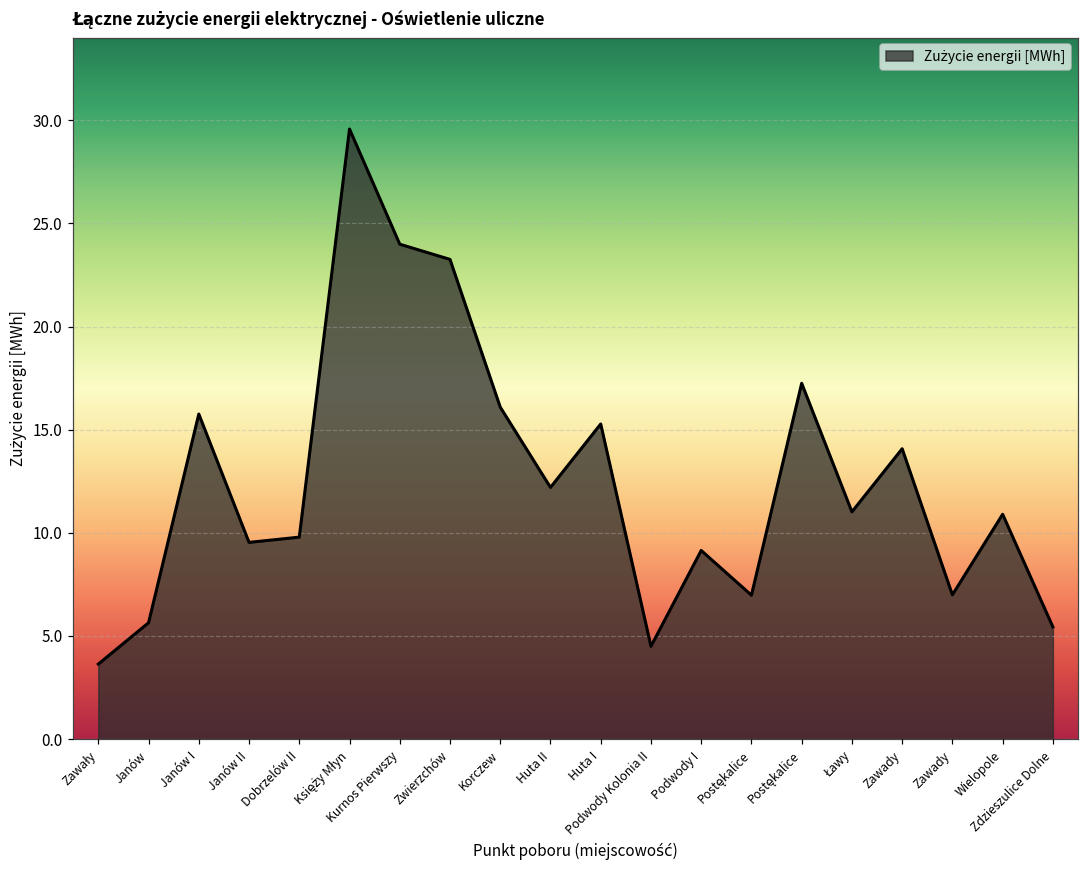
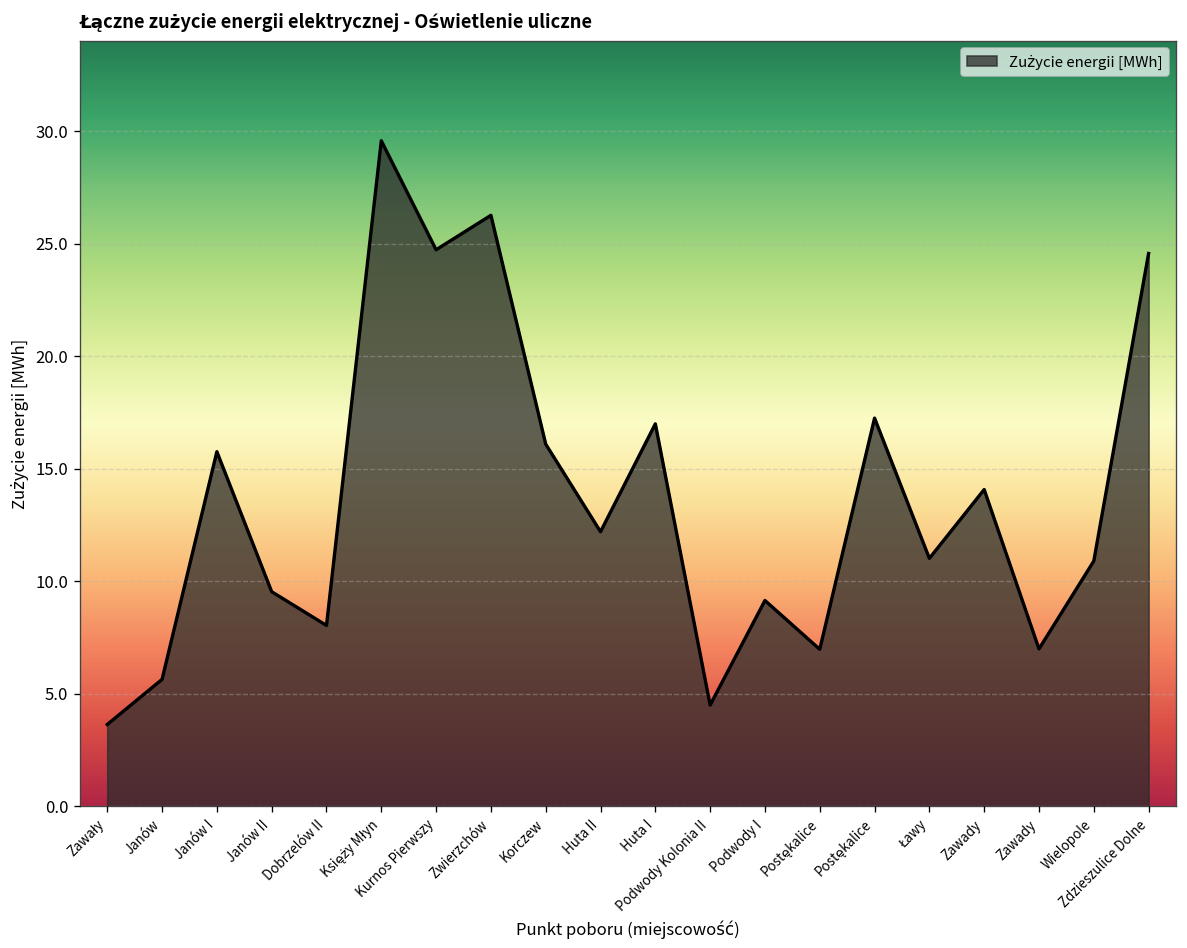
  {
    "Zawały": 3.6,
    "Janów": 5.6,
    "Janów I": 15.8,
    "Janów II": 9.5,
-   "Dobrzelów II": 9.8,
+   "Dobrzelów II": 8.0,
    "Księży Młyn": 29.6,
-   "Kurnos Pierwszy": 24.0,
-   "Zwierzchów": 23.3,
+   "Kurnos Pierwszy": 24.7,
+   "Zwierzchów": 26.3,
    "Korczew": 16.1,
    "Huta II": 12.2,
-   "Huta I": 15.3,
+   "Huta I": 17.0,
    "Podwody Kolonia II": 4.5,
    "Podwody I": 9.1,
    "Ławy": 11.0,
    "Wielopole": 10.9,
-   "Zdzieszulice Dolne": 5.4
+   "Zdzieszulice Dolne": 24.6
  }
